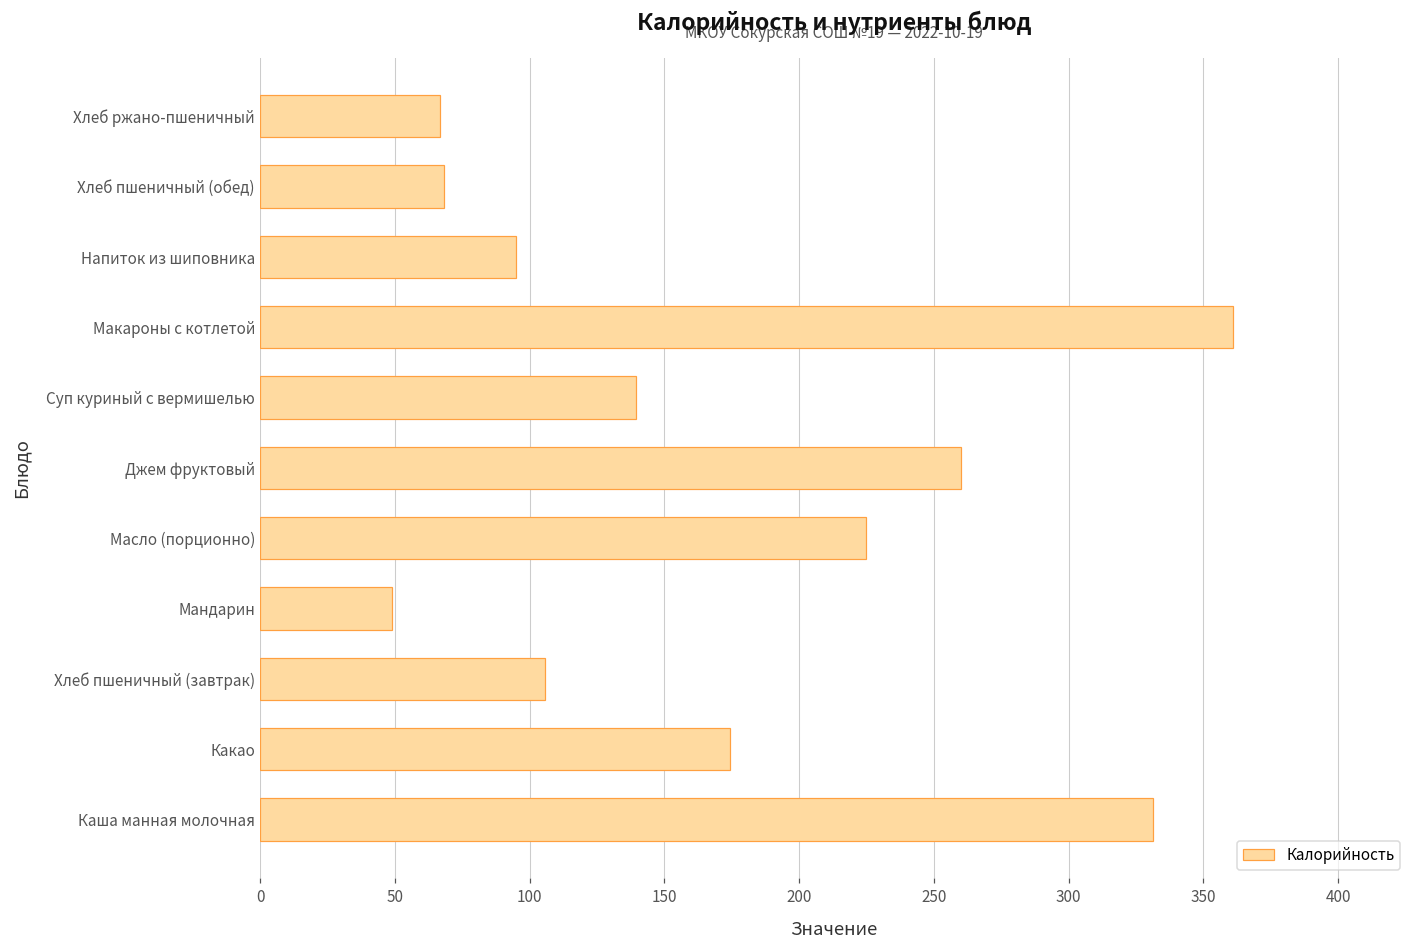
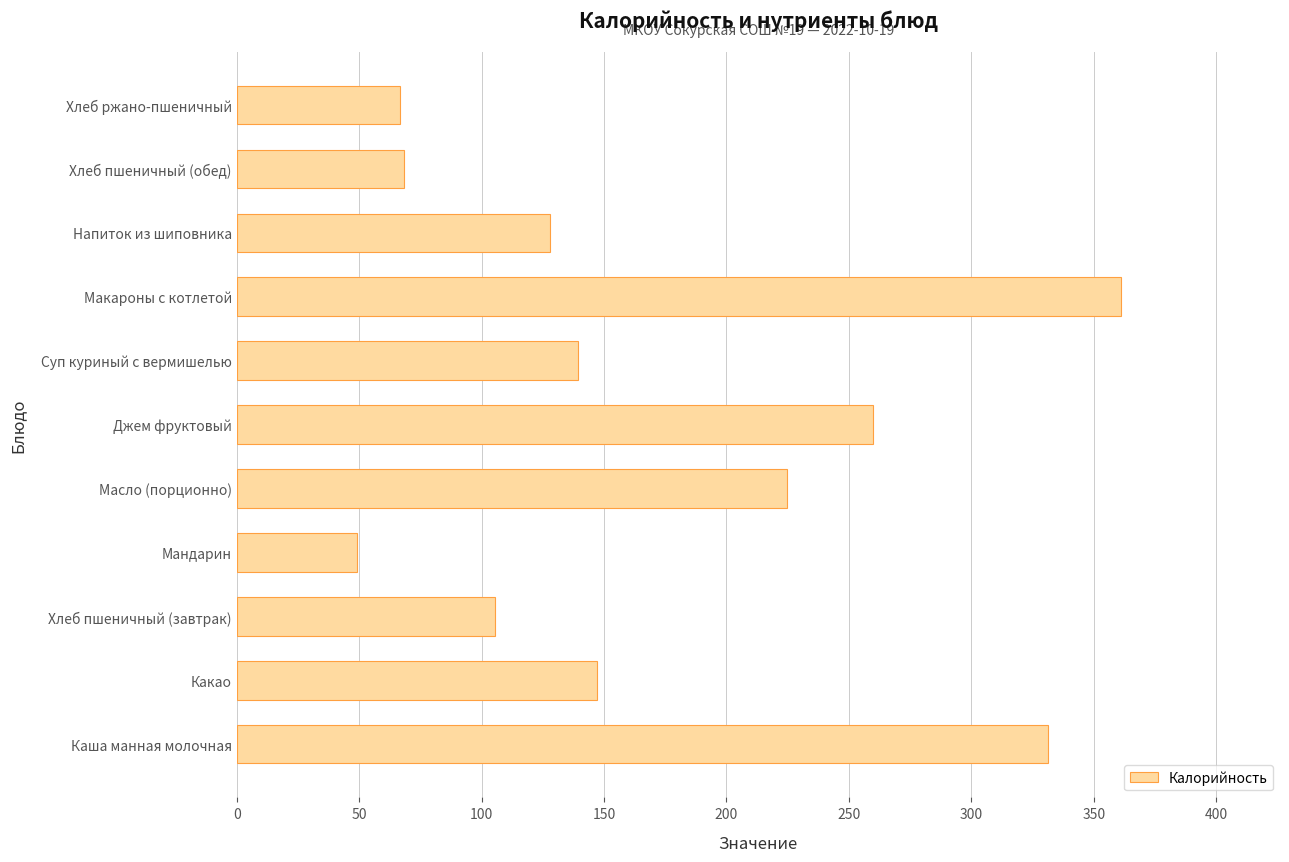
  {
    "Хлеб ржано-пшеничный": 67,
    "Хлеб пшеничный (обед)": 68,
-   "Напиток из шиповника": 95,
+   "Напиток из шиповника": 128,
    "Макароны с котлетой": 361,
    "Суп куриный с вермишелью": 139,
    "Джем фруктовый": 260,
    "Масло (порционно)": 225,
    "Мандарин": 49,
    "Хлеб пшеничный (завтрак)": 106,
-   "Какао": 174,
+   "Какао": 147,
    "Каша манная молочная": 331
  }
